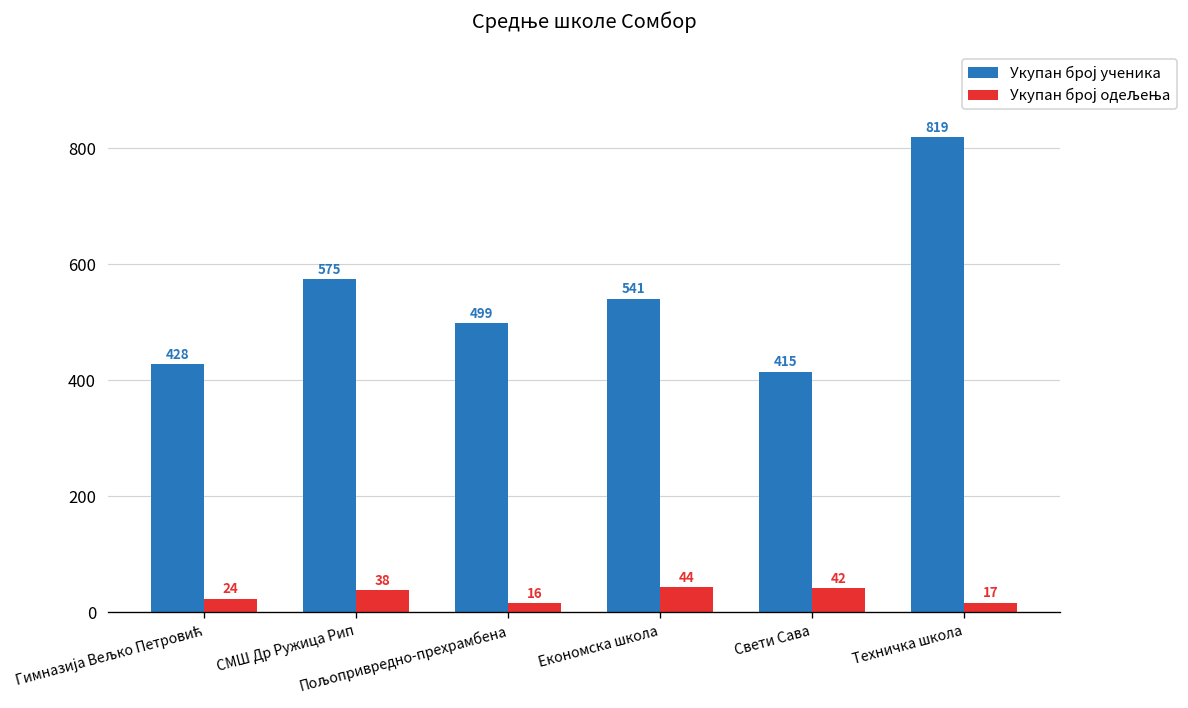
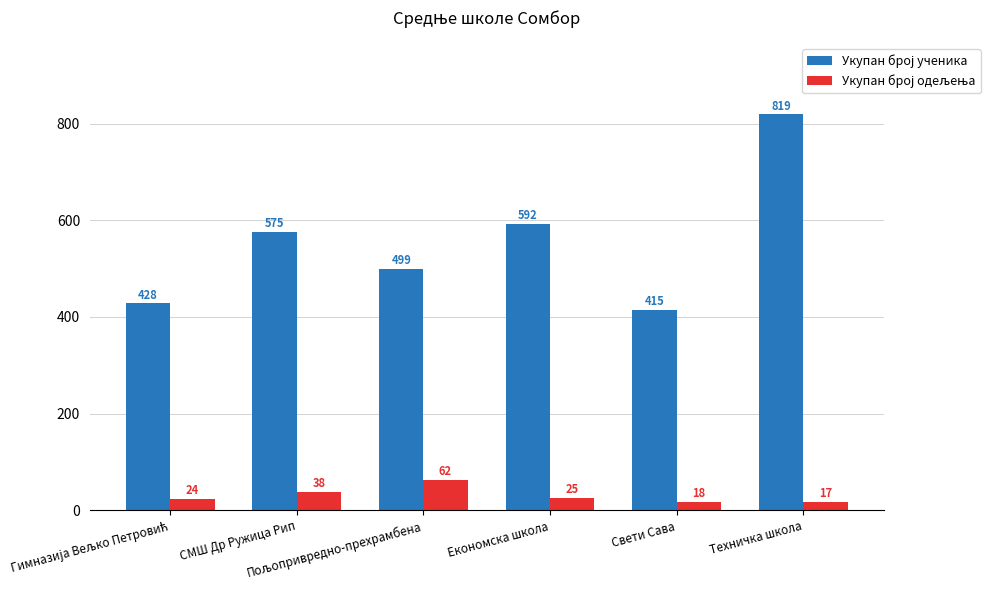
  {
    "Укупан број ученика": {
      "Гимназија Вељко Петровић": 428,
      "СМШ Др Ружица Рип": 575,
      "Пољопривредно-прехрамбена": 499,
-     "Економска школа": 541,
+     "Економска школа": 592,
      "Свети Сава": 415,
      "Техничка школа": 819
    },
    "Укупан број одељења": {
      "Гимназија Вељко Петровић": 24,
      "СМШ Др Ружица Рип": 38,
-     "Пољопривредно-прехрамбена": 16,
-     "Економска школа": 44,
-     "Свети Сава": 42,
+     "Пољопривредно-прехрамбена": 62,
+     "Економска школа": 25,
+     "Свети Сава": 18,
      "Техничка школа": 17
    }
  }
